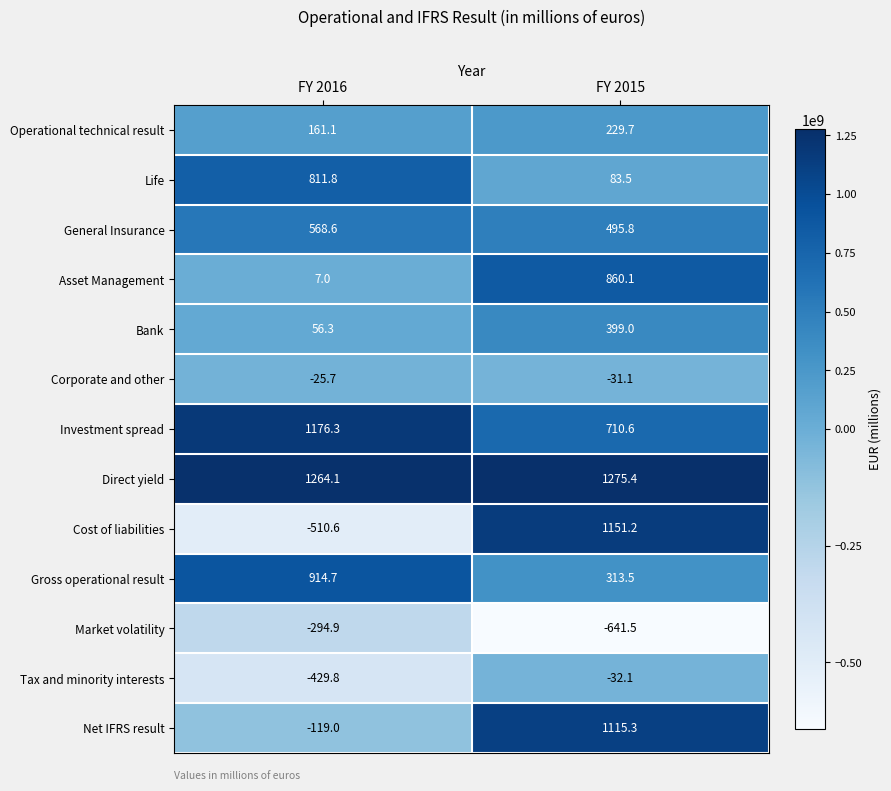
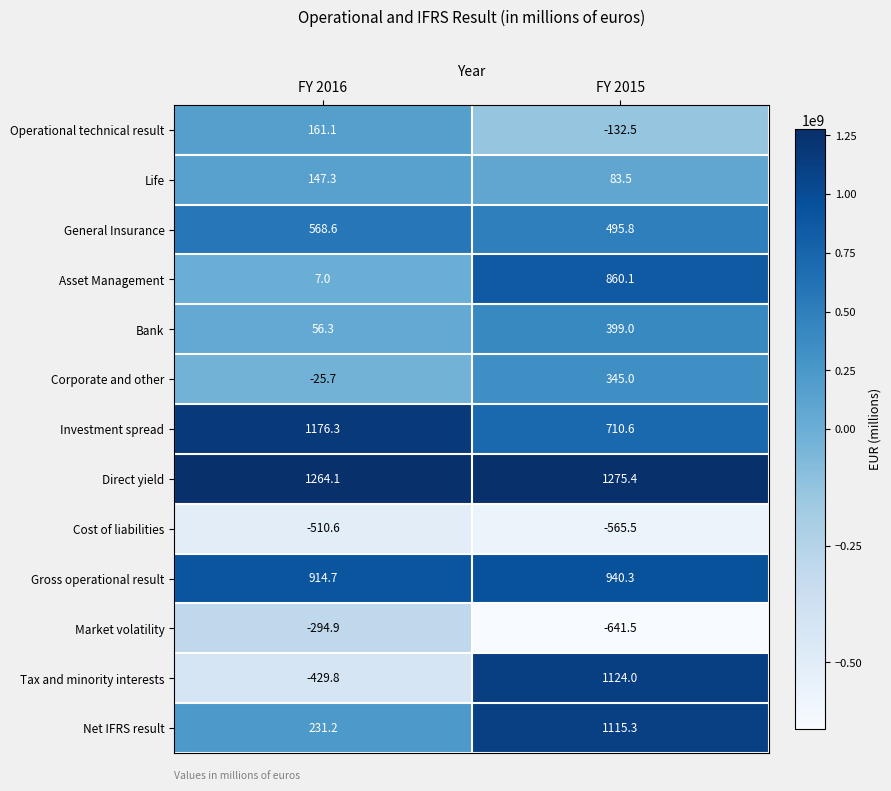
  {
    "Operational technical result": {
      "FY 2016": 161.1,
-     "FY 2015": 229.7
+     "FY 2015": -132.5
    },
    "Life": {
-     "FY 2016": 811.8,
+     "FY 2016": 147.3,
      "FY 2015": 83.5
    },
    "General Insurance": {
      "FY 2016": 568.6,
      "FY 2015": 495.8
    },
    "Asset Management": {
      "FY 2016": 7.0,
      "FY 2015": 860.1
    },
    "Bank": {
      "FY 2016": 56.3,
      "FY 2015": 399.0
    },
    "Corporate and other": {
      "FY 2016": -25.7,
-     "FY 2015": -31.1
+     "FY 2015": 345.0
    },
    "Investment spread": {
      "FY 2016": 1176.3,
      "FY 2015": 710.6
    },
    "Direct yield": {
      "FY 2016": 1264.1,
      "FY 2015": 1275.4
    },
    "Cost of liabilities": {
      "FY 2016": -510.6,
-     "FY 2015": 1151.2
+     "FY 2015": -565.5
    },
    "Gross operational result": {
      "FY 2016": 914.7,
-     "FY 2015": 313.5
+     "FY 2015": 940.3
    },
    "Market volatility": {
      "FY 2016": -294.9,
      "FY 2015": -641.5
    },
    "Tax and minority interests": {
      "FY 2016": -429.8,
-     "FY 2015": -32.1
+     "FY 2015": 1124.0
    },
    "Net IFRS result": {
-     "FY 2016": -119.0,
+     "FY 2016": 231.2,
      "FY 2015": 1115.3
    }
  }
